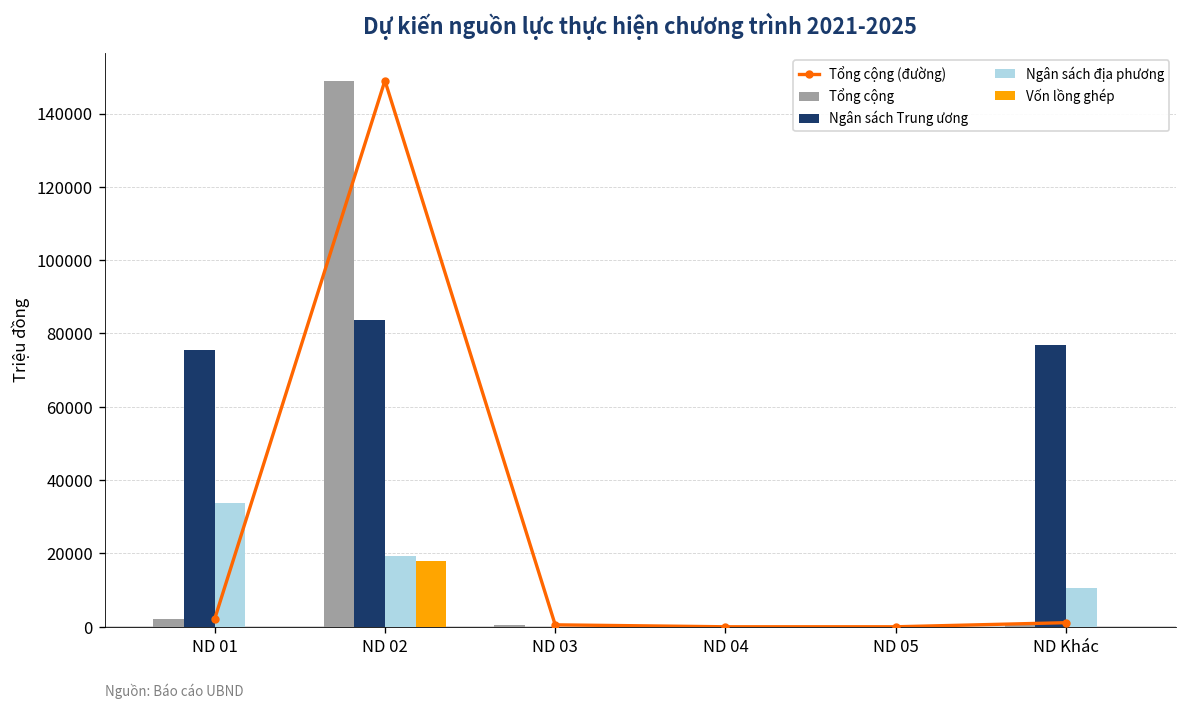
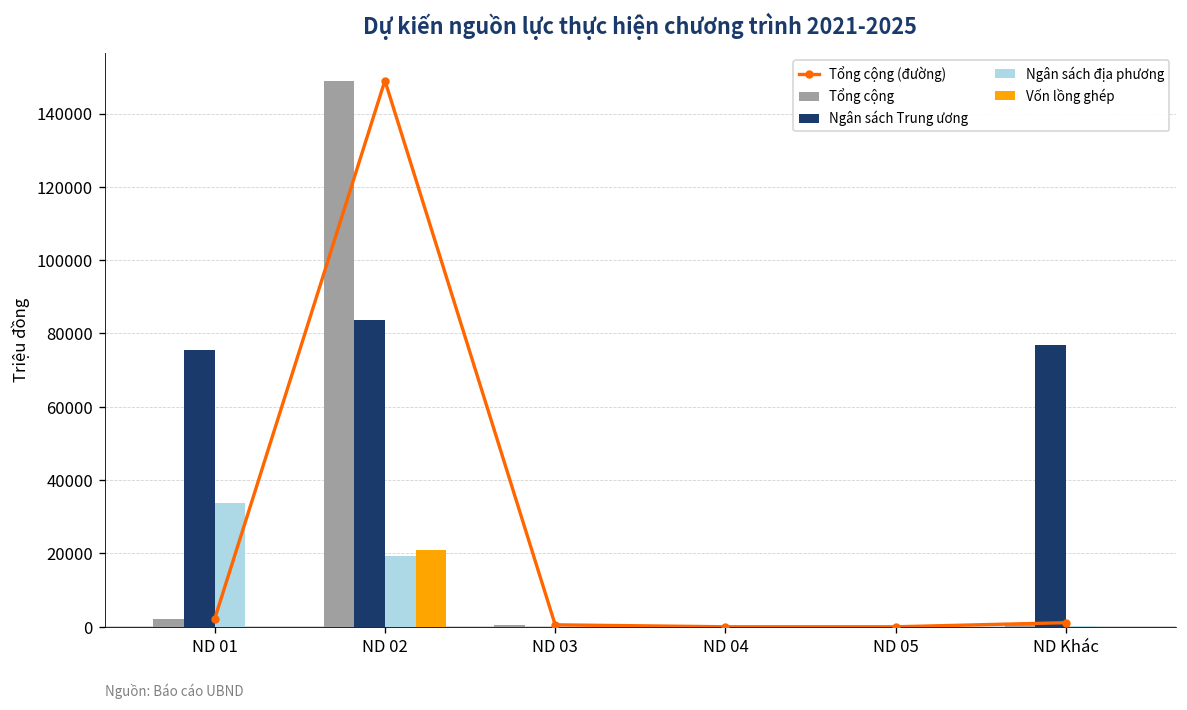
  {
    "Tổng cộng": {
      "ND 01": 2000,
      "ND 02": 149000,
      "ND 04": 0,
      "ND 05": 0,
      "ND Khác": 1000
    },
    "Tổng cộng (đường)": {
      "ND 01": 2000,
      "ND 02": 149000,
      "ND 03": 1000,
      "ND 04": 0,
      "ND 05": 0,
      "ND Khác": 1000
    },
    "Ngân sách Trung ương": {
      "ND 01": 76000,
      "ND 02": 84000,
      "ND 03": 0,
      "ND 04": 0,
      "ND 05": 0,
      "ND Khác": 77000
    },
    "Ngân sách địa phương": {
      "ND 01": 34000,
      "ND 02": 19000,
      "ND 03": 0,
      "ND 04": 0,
      "ND 05": 0,
-     "ND Khác": 11000
+     "ND Khác": 0
    },
    "Vốn lồng ghép": {
      "ND 01": 0,
-     "ND 02": 18000,
+     "ND 02": 21000,
      "ND 03": 0,
      "ND 04": 0,
      "ND 05": 0,
      "ND Khác": 0
    }
  }
